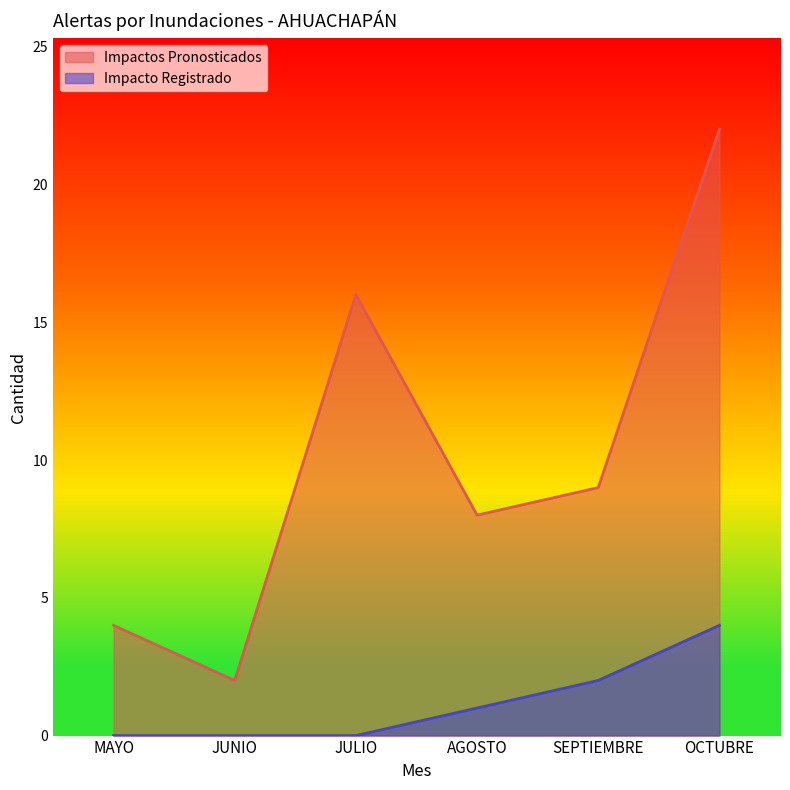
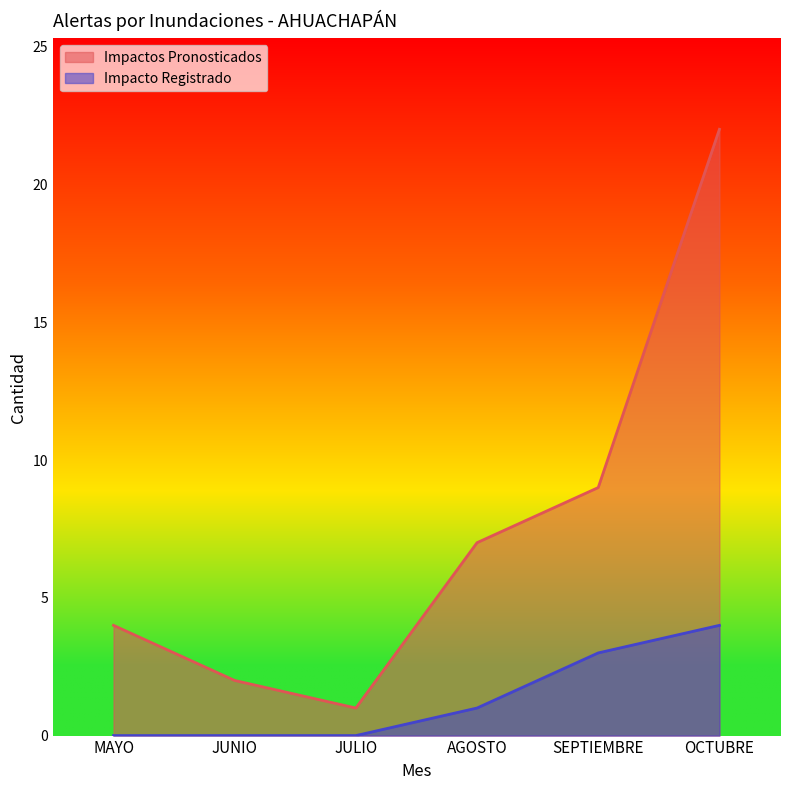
  {
    "Impactos Pronosticados": {
      "MAYO": 4,
      "JUNIO": 2,
-     "JULIO": 16,
-     "AGOSTO": 8,
+     "JULIO": 1,
+     "AGOSTO": 7,
      "SEPTIEMBRE": 9,
      "OCTUBRE": 22
    },
    "Impacto Registrado": {
      "MAYO": 0,
      "JUNIO": 0,
      "JULIO": 0,
      "AGOSTO": 1,
-     "SEPTIEMBRE": 2,
+     "SEPTIEMBRE": 3,
      "OCTUBRE": 4
    }
  }
